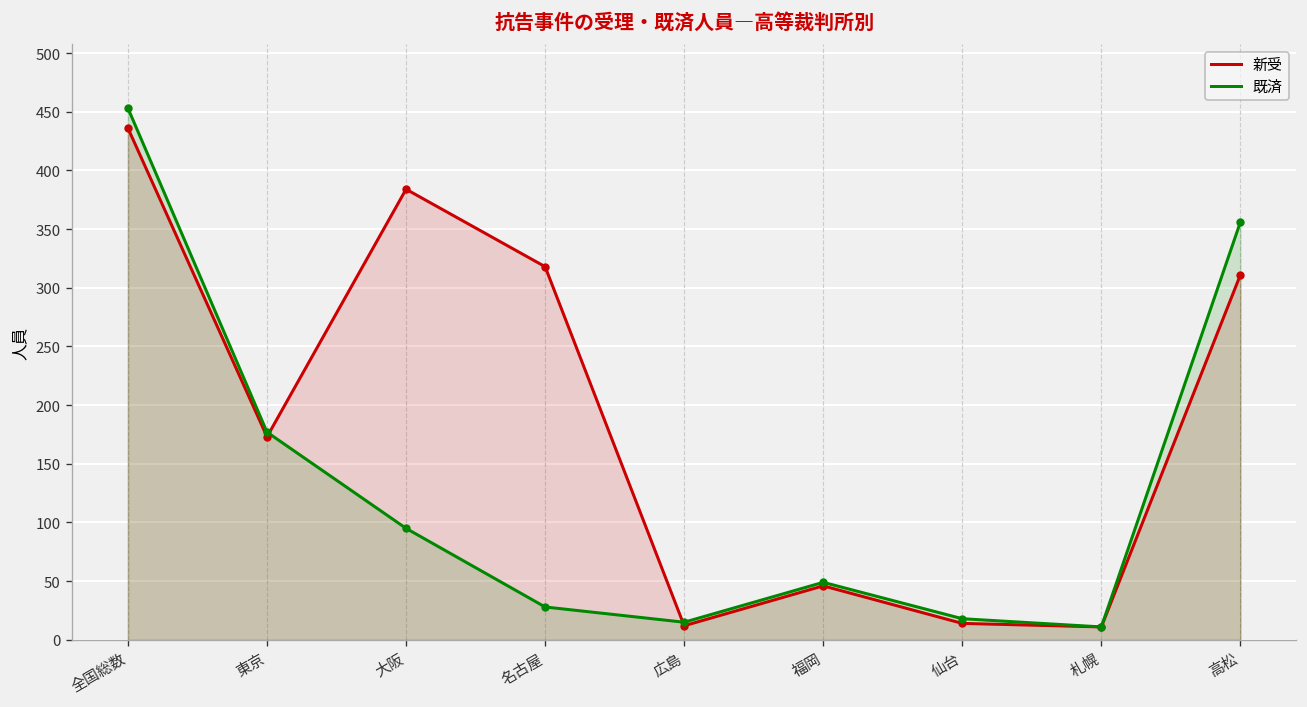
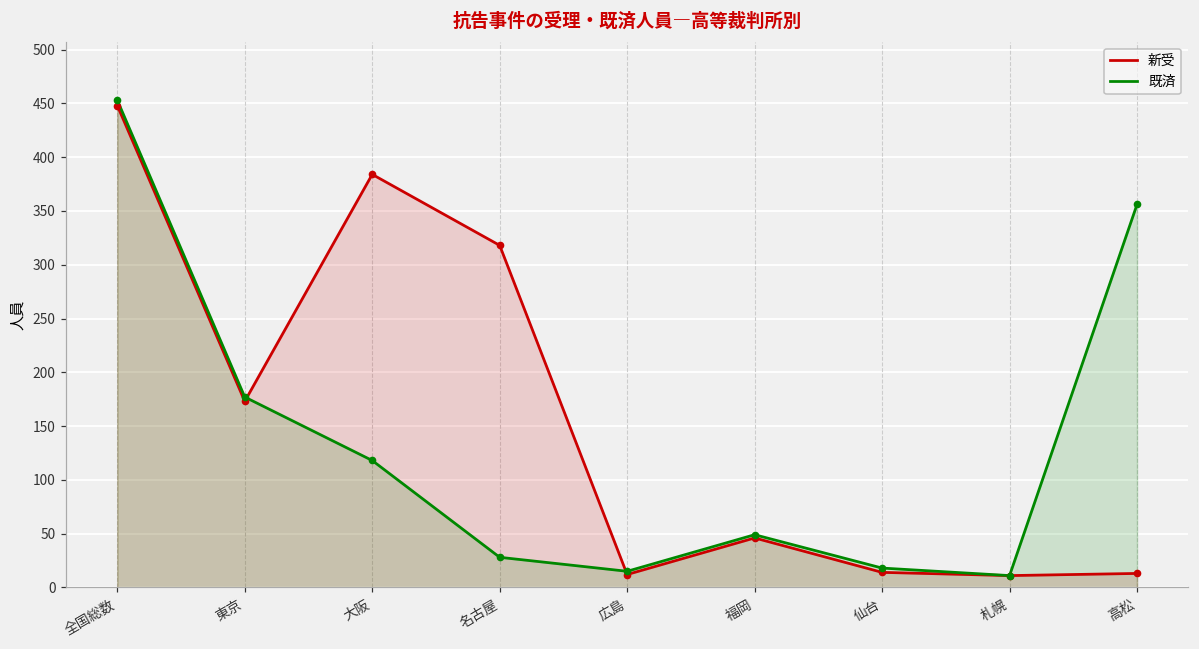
  {
    "新受": {
-     "全国総数": 440,
+     "全国総数": 450,
      "東京": 170,
      "大阪": 380,
      "名古屋": 320,
      "広島": 10,
      "福岡": 50,
      "仙台": 10,
-     "高松": 310
+     "高松": 10
    },
    "既済": {
      "全国総数": 450,
      "東京": 180,
-     "大阪": 100,
+     "大阪": 120,
      "名古屋": 30,
      "広島": 20,
      "福岡": 50,
      "仙台": 20,
      "高松": 360
    }
  }
